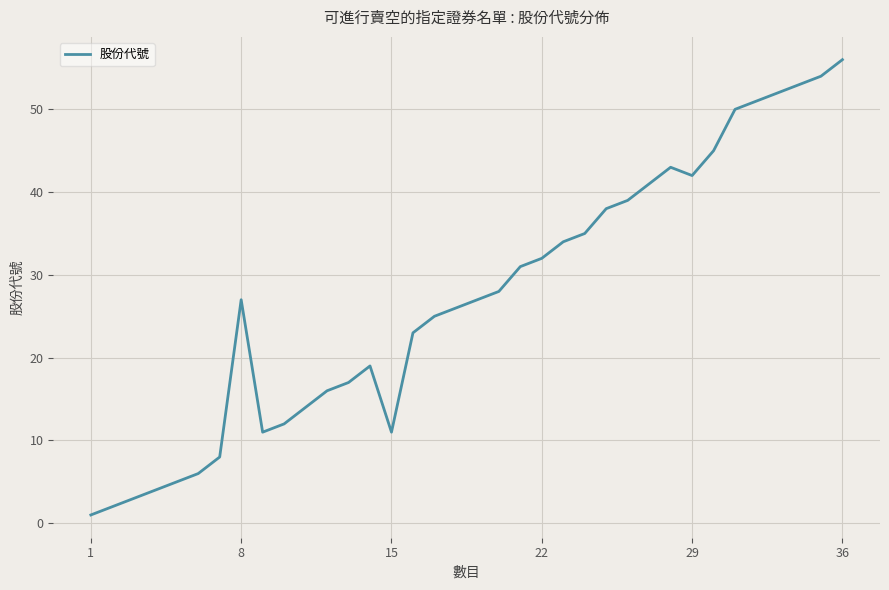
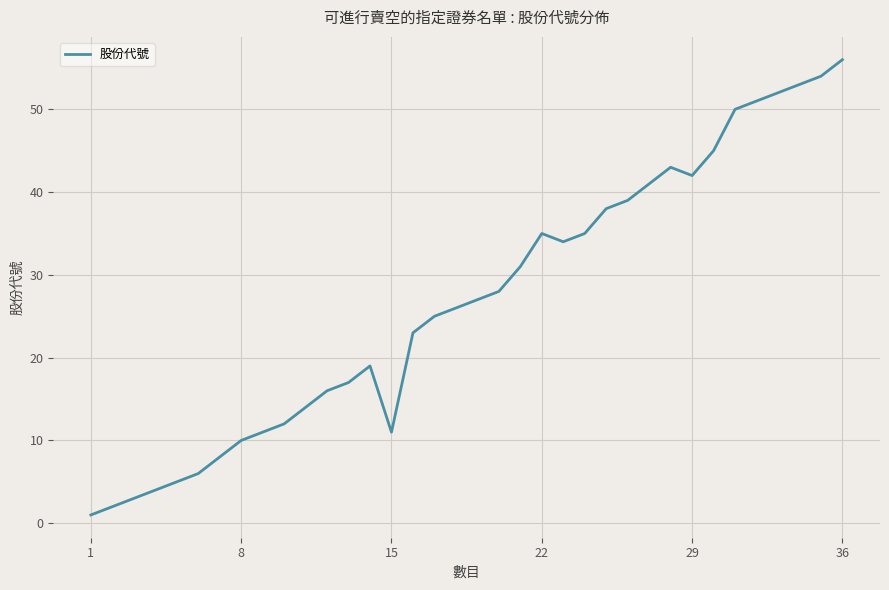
  {
    "1": 1,
-   "8": 27,
+   "8": 10,
    "15": 11,
-   "22": 32,
+   "22": 35,
    "29": 42,
    "36": 56
  }
